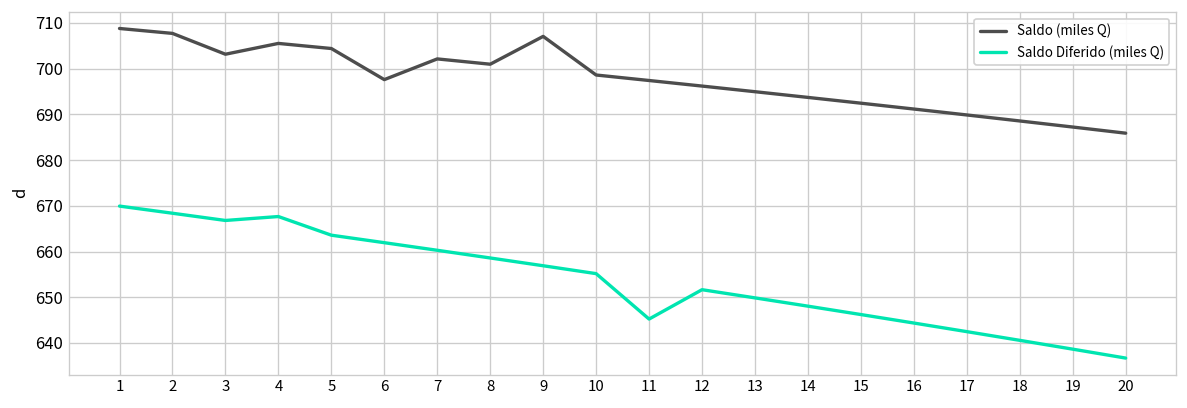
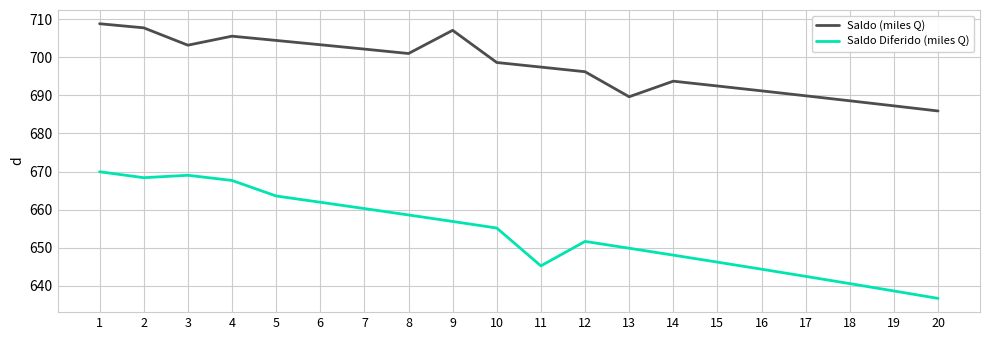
  {
    "Saldo (miles Q)": {
      "1": 709,
      "2": 708,
      "3": 703,
      "4": 706,
      "5": 704,
-     "6": 698,
+     "6": 703,
      "7": 702,
      "8": 701,
      "9": 707,
      "10": 699,
      "11": 697,
      "12": 696,
-     "13": 695,
+     "13": 690,
      "14": 694,
      "15": 692,
      "16": 691,
      "17": 690,
      "18": 689,
      "19": 687,
      "20": 686
    },
    "Saldo Diferido (miles Q)": {
      "1": 670,
      "2": 668,
-     "3": 667,
+     "3": 669,
      "4": 668,
      "5": 664,
      "6": 662,
      "7": 660,
      "8": 659,
      "9": 657,
      "10": 655,
      "11": 645,
      "12": 652,
      "13": 650,
      "14": 648,
      "15": 646,
      "16": 644,
      "17": 642,
      "18": 641,
      "19": 639,
      "20": 637
    }
  }
